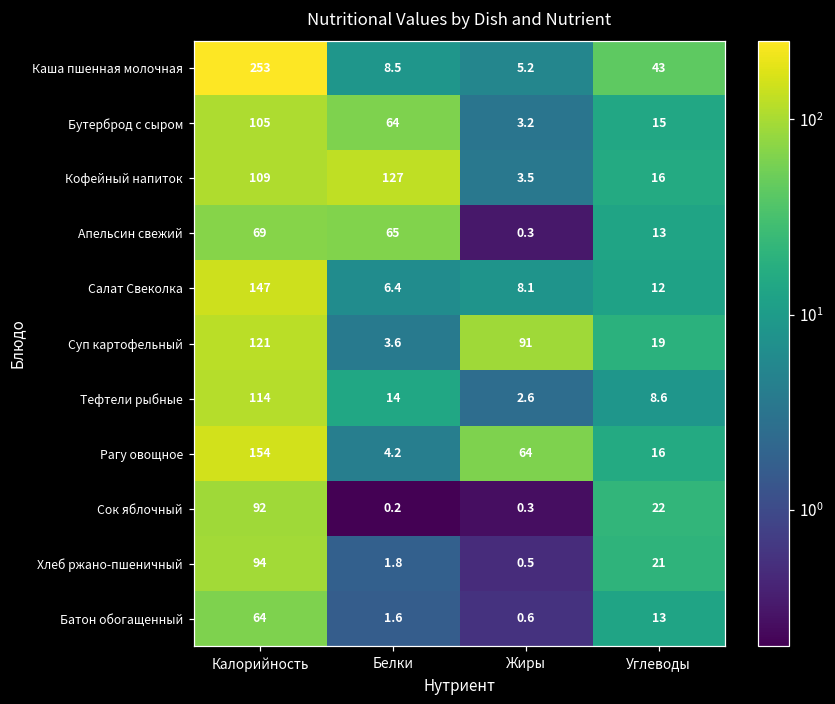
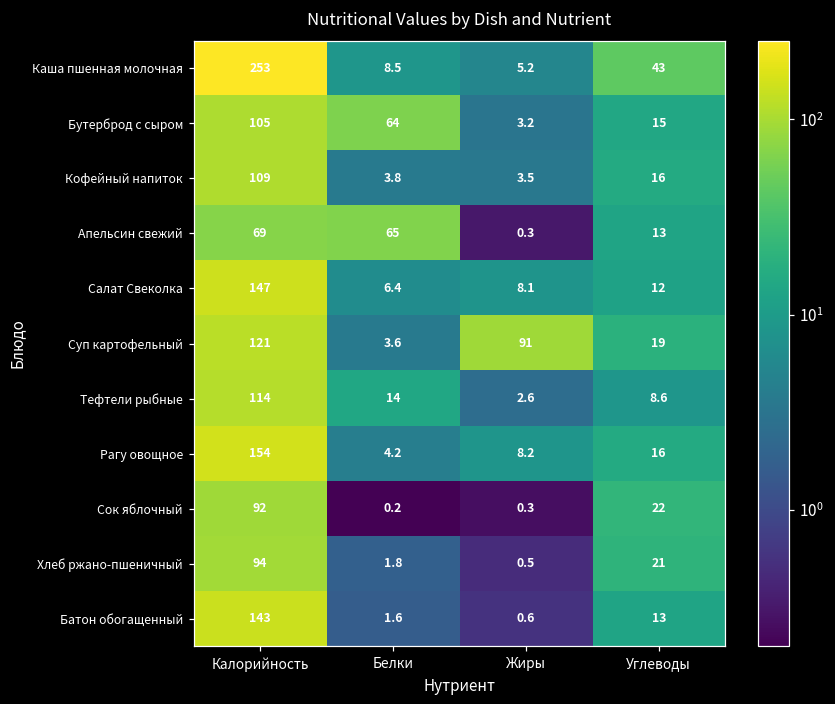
  {
    "Кофейный напиток": {
-     "Белки": 127
+     "Белки": 3.8
    },
    "Рагу овощное": {
-     "Жиры": 64
+     "Жиры": 8.2
    },
    "Батон обогащенный": {
-     "Калорийность": 64
+     "Калорийность": 143
    }
  }
